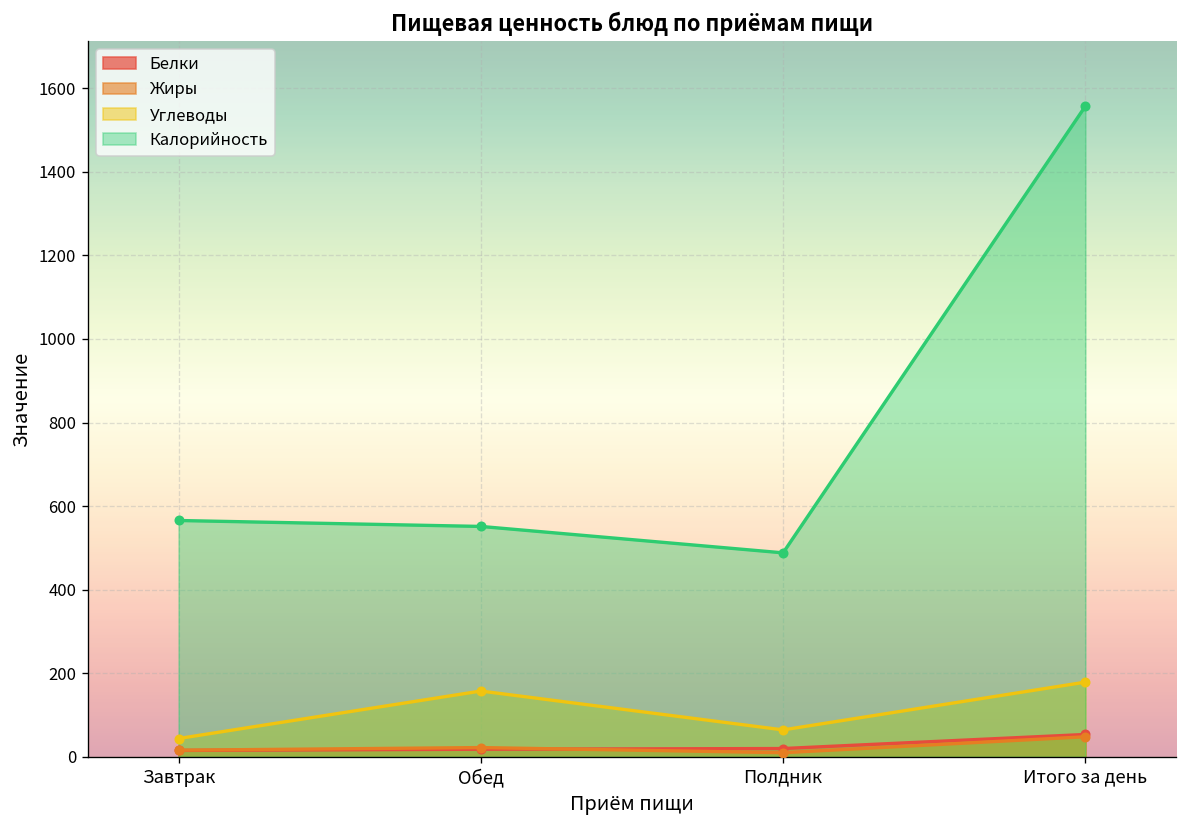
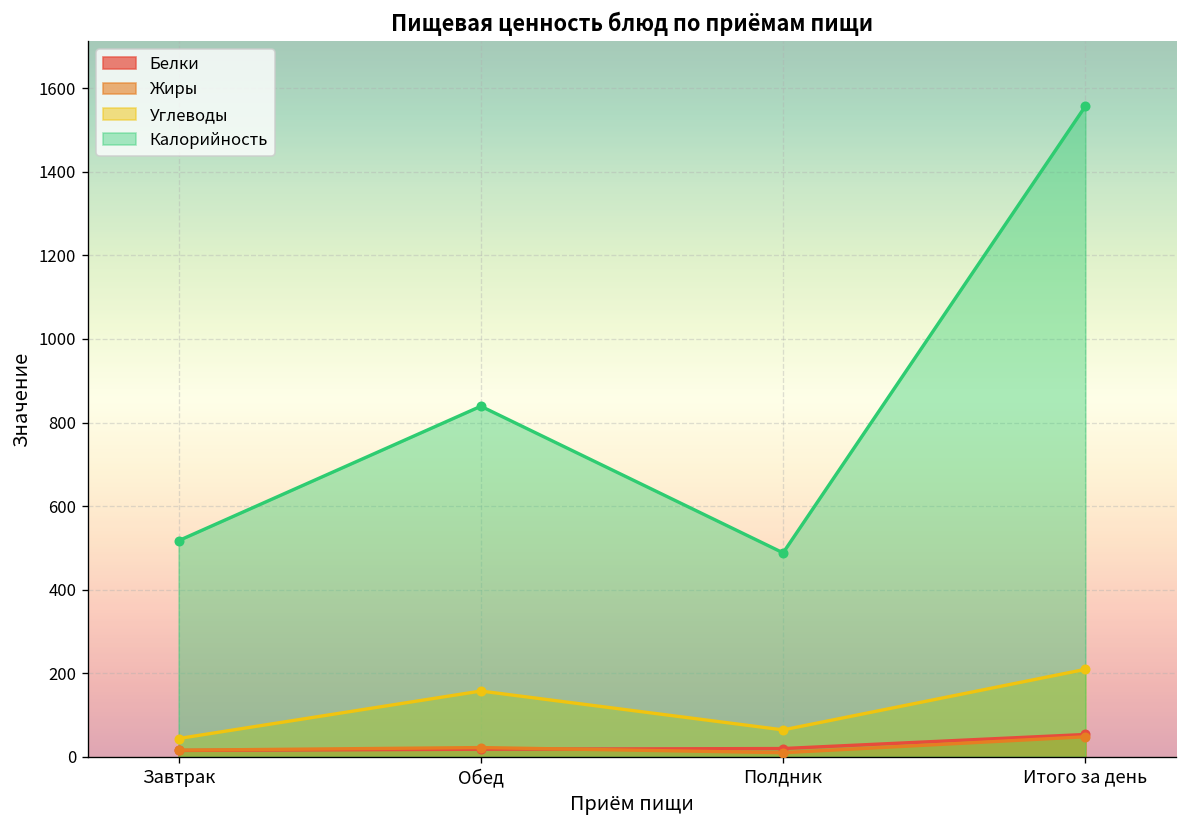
  {
    "Углеводы": {
      "Завтрак": 40,
      "Обед": 160,
      "Полдник": 60,
-     "Итого за день": 180
+     "Итого за день": 210
    },
    "Калорийность": {
-     "Завтрак": 570,
-     "Обед": 550,
+     "Завтрак": 520,
+     "Обед": 840,
      "Полдник": 490,
      "Итого за день": 1560
    }
  }
